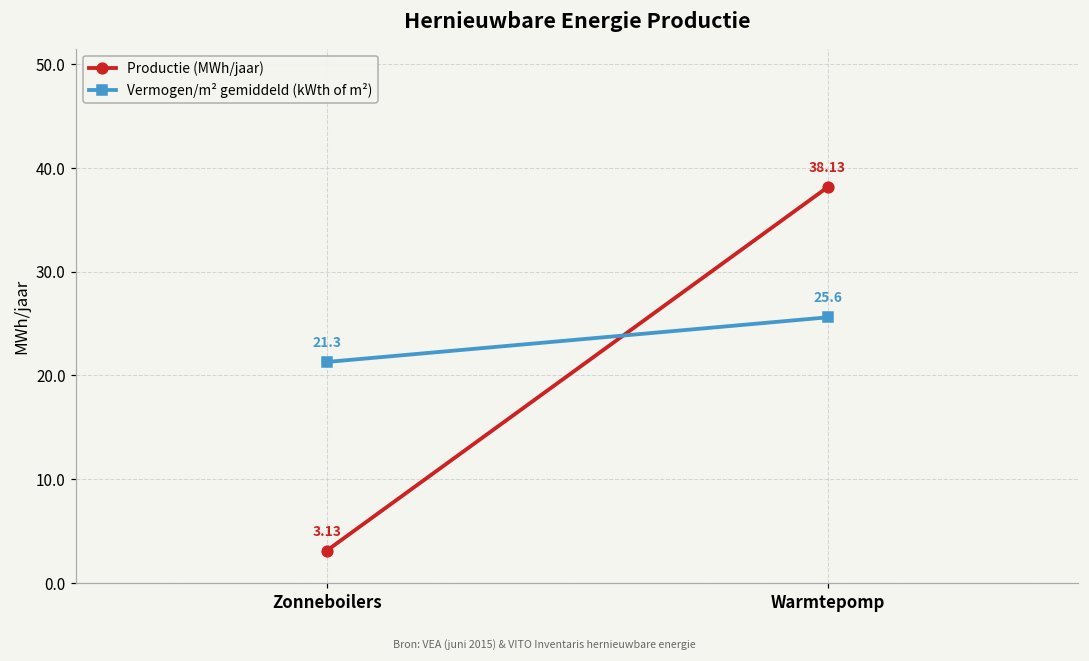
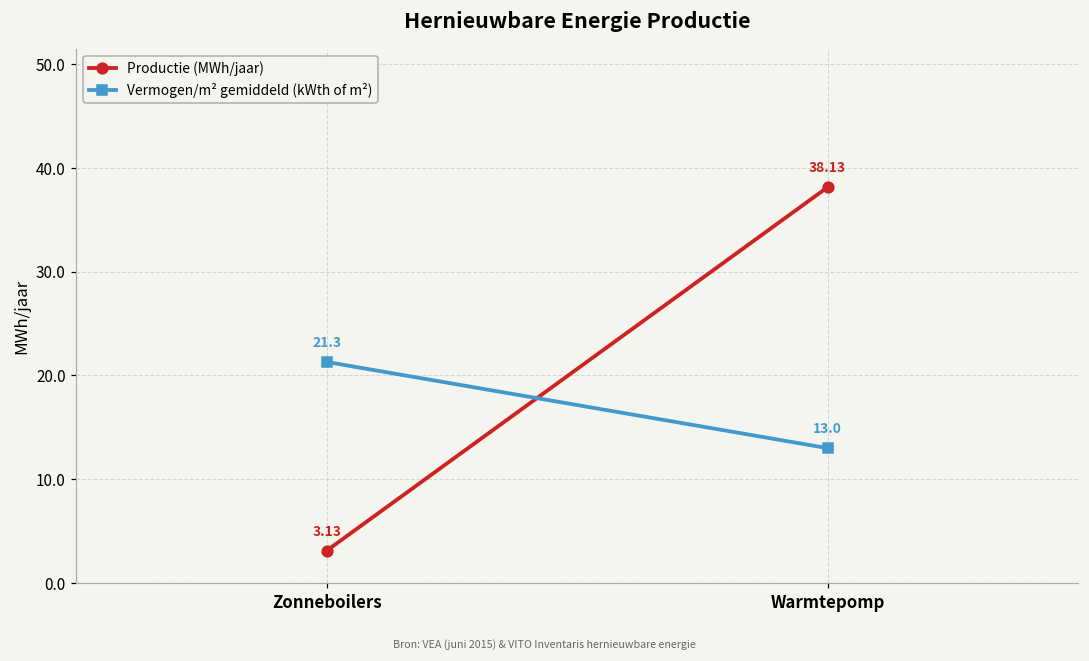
  {
    "Productie (MWh/jaar)": {
      "Zonneboilers": 3.13,
      "Warmtepomp": 38.13
    },
    "Vermogen/m² gemiddeld (kWth of m²)": {
      "Zonneboilers": 21.3,
-     "Warmtepomp": 25.6
+     "Warmtepomp": 13.0
    }
  }
